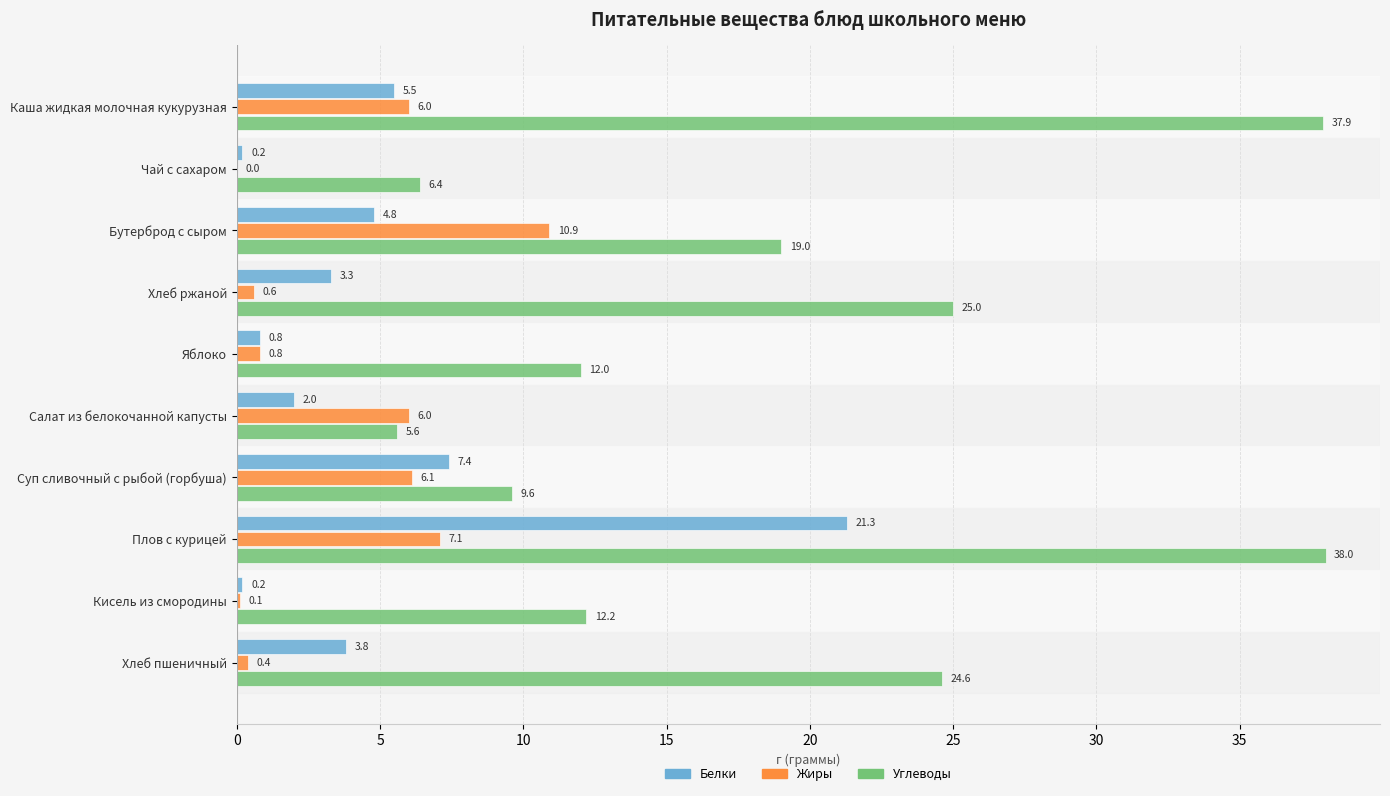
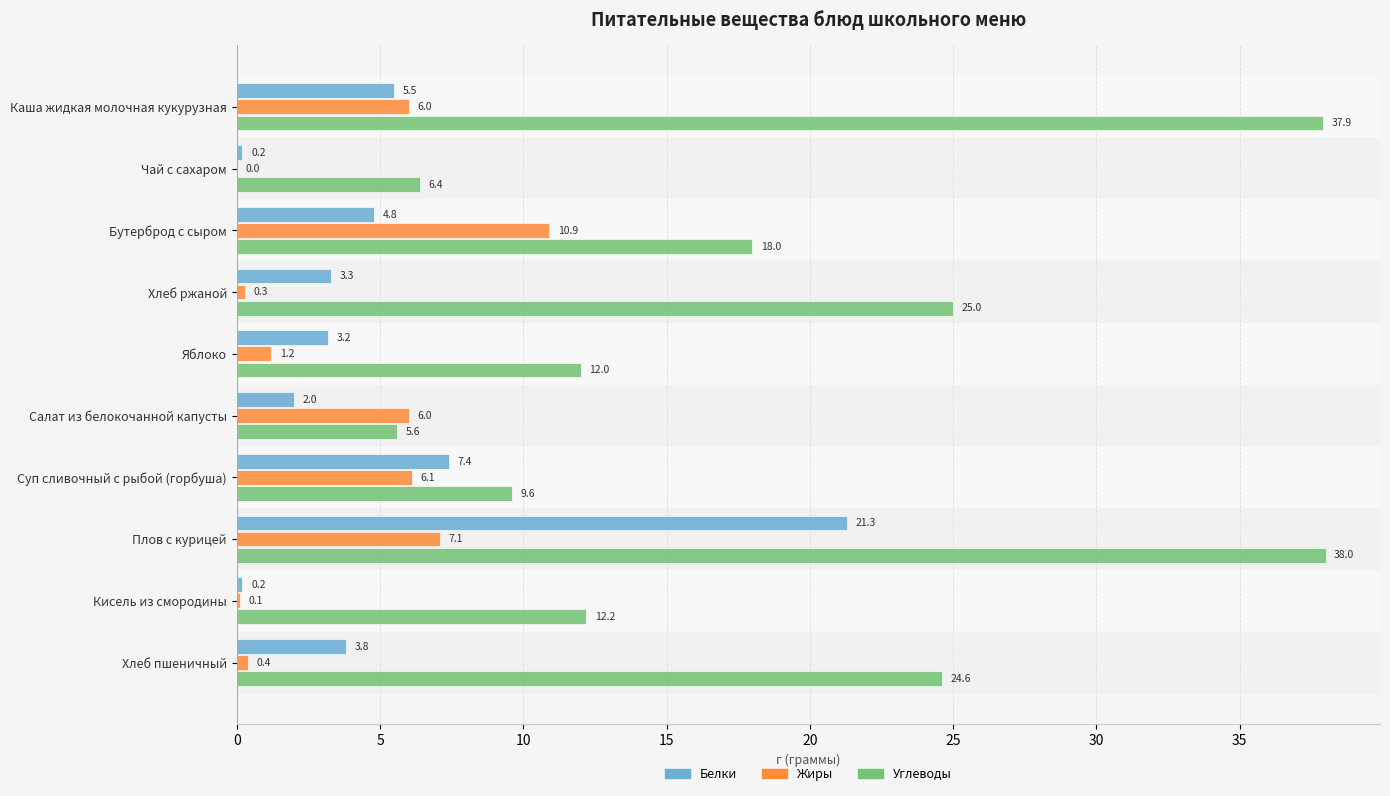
  {
    "Белки": {
      "Каша жидкая молочная кукурузная": 5.5,
      "Чай с сахаром": 0.2,
      "Бутерброд с сыром": 4.8,
      "Хлеб ржаной": 3.3,
-     "Яблоко": 0.8,
+     "Яблоко": 3.2,
      "Салат из белокочанной капусты": 2.0,
      "Суп сливочный с рыбой (горбуша)": 7.4,
      "Плов с курицей": 21.3,
      "Кисель из смородины": 0.2,
      "Хлеб пшеничный": 3.8
    },
    "Жиры": {
      "Каша жидкая молочная кукурузная": 6.0,
      "Чай с сахаром": 0.0,
      "Бутерброд с сыром": 10.9,
-     "Хлеб ржаной": 0.6,
-     "Яблоко": 0.8,
+     "Хлеб ржаной": 0.3,
+     "Яблоко": 1.2,
      "Салат из белокочанной капусты": 6.0,
      "Суп сливочный с рыбой (горбуша)": 6.1,
      "Плов с курицей": 7.1,
      "Кисель из смородины": 0.1,
      "Хлеб пшеничный": 0.4
    },
    "Углеводы": {
      "Каша жидкая молочная кукурузная": 37.9,
      "Чай с сахаром": 6.4,
-     "Бутерброд с сыром": 19.0,
+     "Бутерброд с сыром": 18.0,
      "Хлеб ржаной": 25.0,
      "Яблоко": 12.0,
      "Салат из белокочанной капусты": 5.6,
      "Суп сливочный с рыбой (горбуша)": 9.6,
      "Плов с курицей": 38.0,
      "Кисель из смородины": 12.2,
      "Хлеб пшеничный": 24.6
    }
  }
